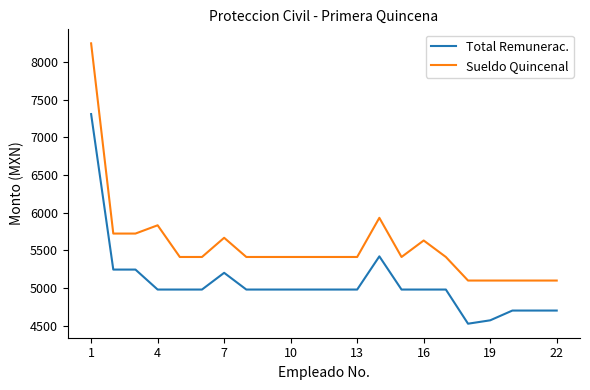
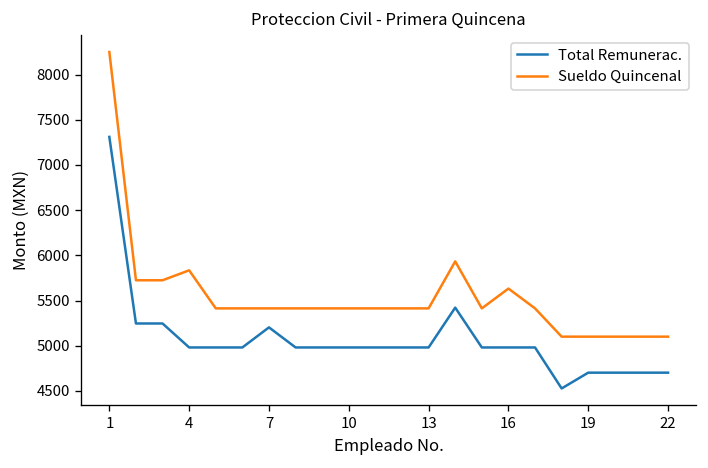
  {
    "Total Remunerac.": {
      "1": 7300,
      "4": 5000,
      "7": 5200,
      "10": 5000,
      "13": 5000,
      "16": 5000,
-     "19": 4600,
+     "19": 4700,
      "22": 4700
    },
    "Sueldo Quincenal": {
      "1": 8300,
      "4": 5800,
-     "7": 5700,
+     "7": 5400,
      "10": 5400,
      "13": 5400,
      "16": 5600,
      "19": 5100,
      "22": 5100
    }
  }
